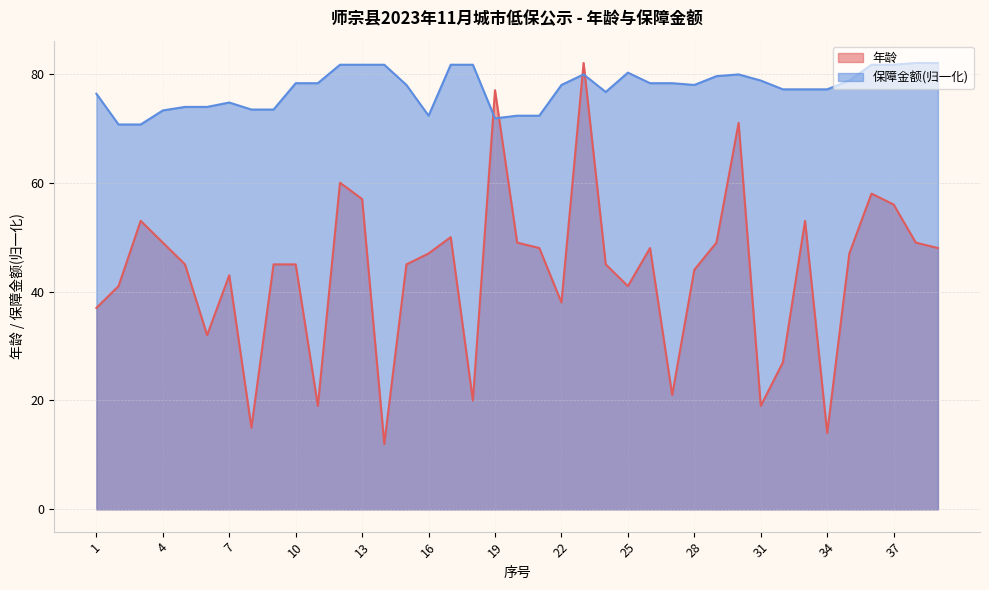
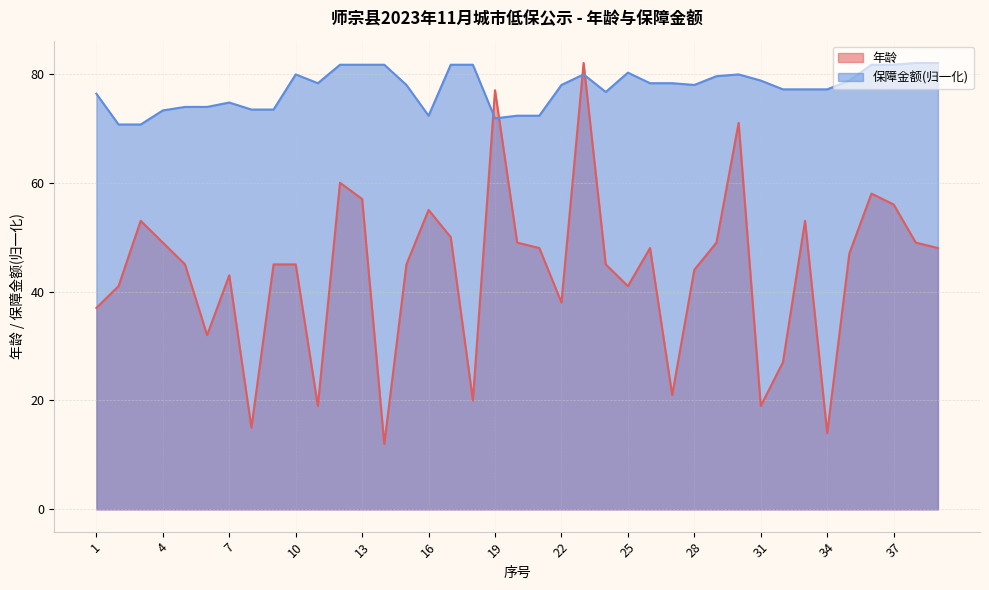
  {
    "年龄": {
      "1": 37,
      "4": 49,
      "7": 43,
      "10": 45,
      "13": 57,
-     "16": 47,
+     "16": 55,
      "19": 77,
      "22": 38,
      "25": 41,
      "28": 44,
      "31": 19,
      "34": 14,
      "37": 56
    },
    "保障金额(归一化)": {
      "1": 76,
      "4": 73,
      "7": 75,
-     "10": 78,
+     "10": 80,
      "13": 82,
      "16": 72,
      "19": 72,
      "22": 78,
      "25": 80,
      "28": 78,
      "31": 79,
      "34": 77
    }
  }
